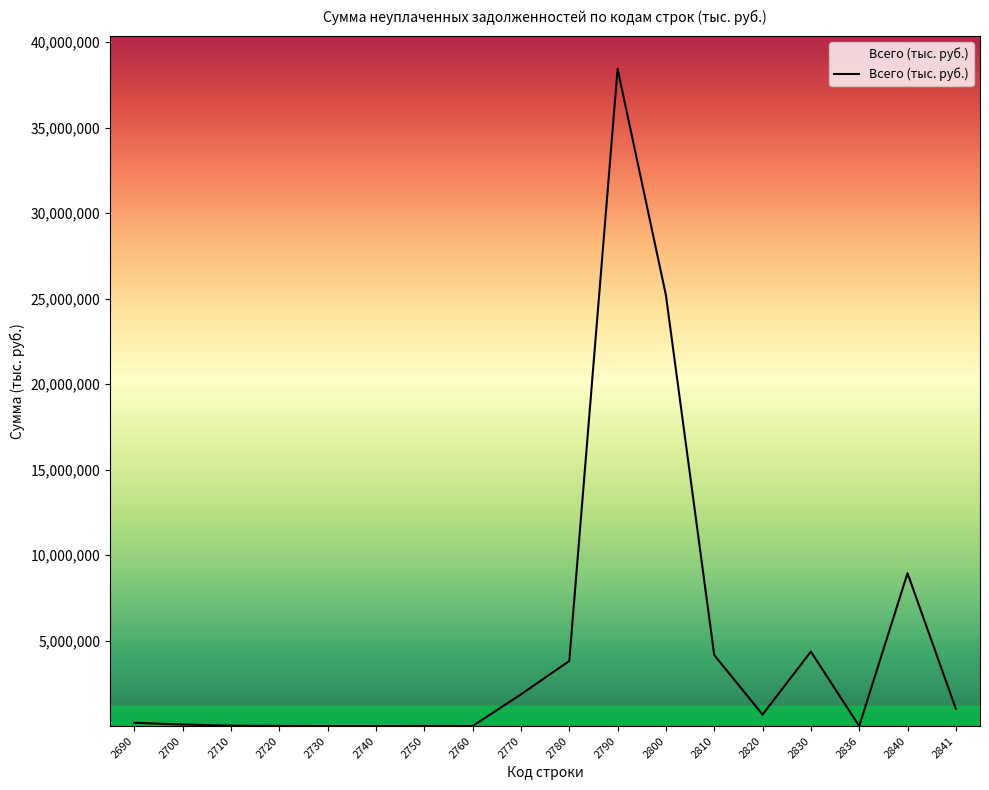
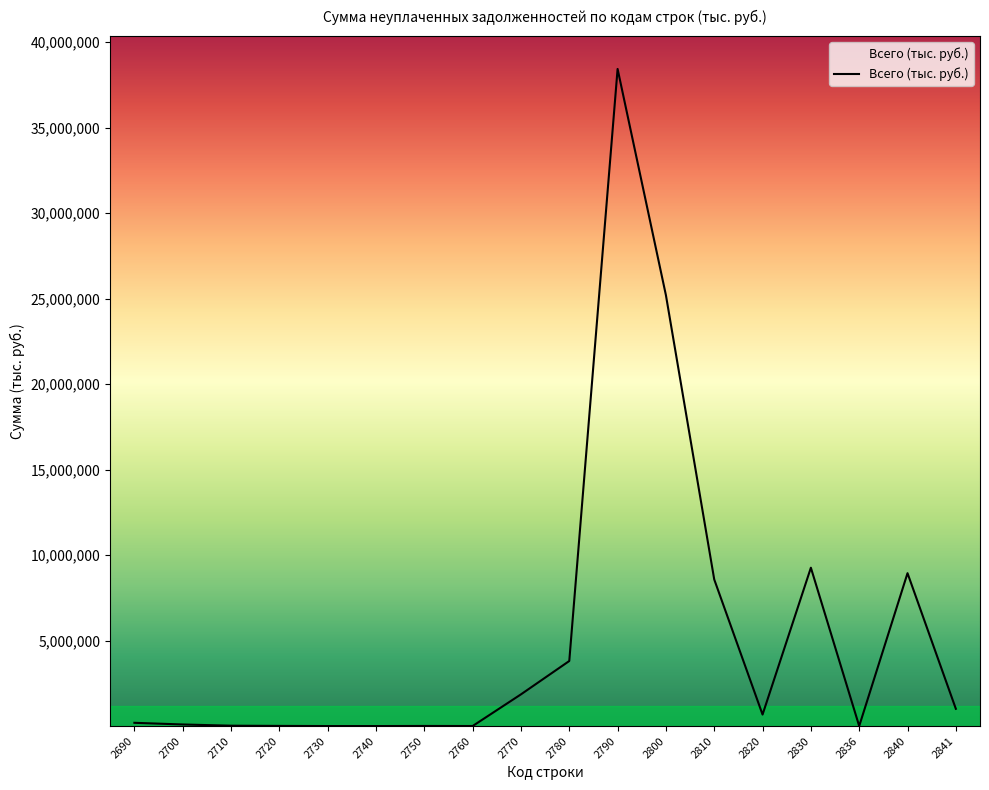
  {
    "2770": "1,900,000",
    "2780": "3,800,000",
    "2790": "38,400,000",
    "2800": "25,200,000",
-   "2810": "4,200,000",
-   "2830": "4,400,000",
+   "2810": "8,600,000",
+   "2830": "9,300,000",
    "2840": "8,900,000"
  }
